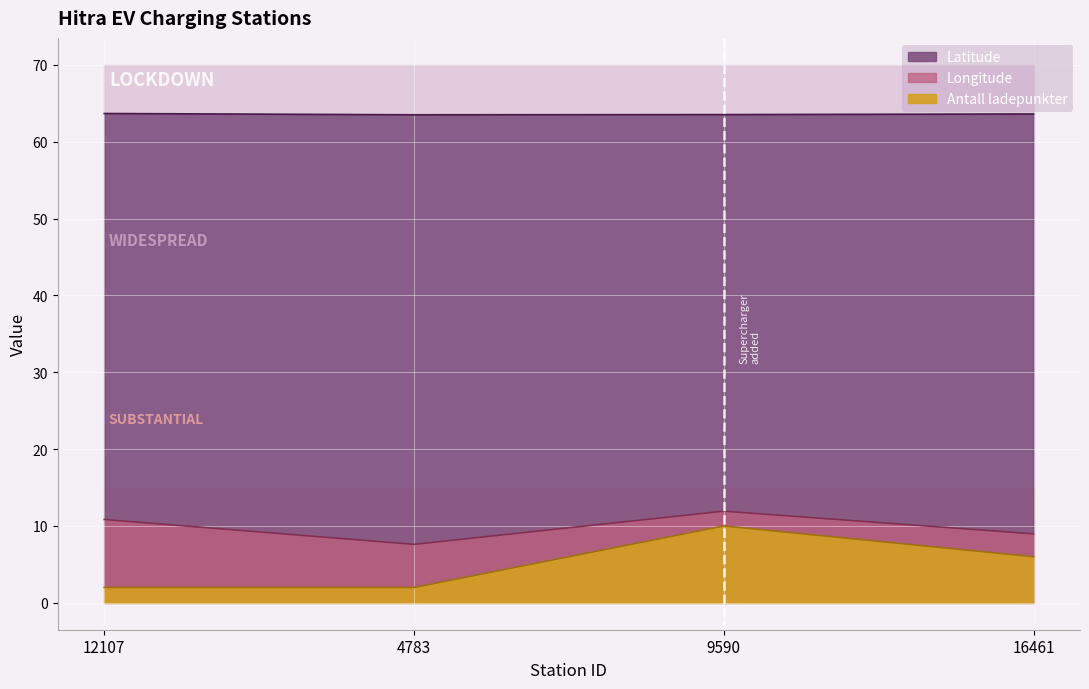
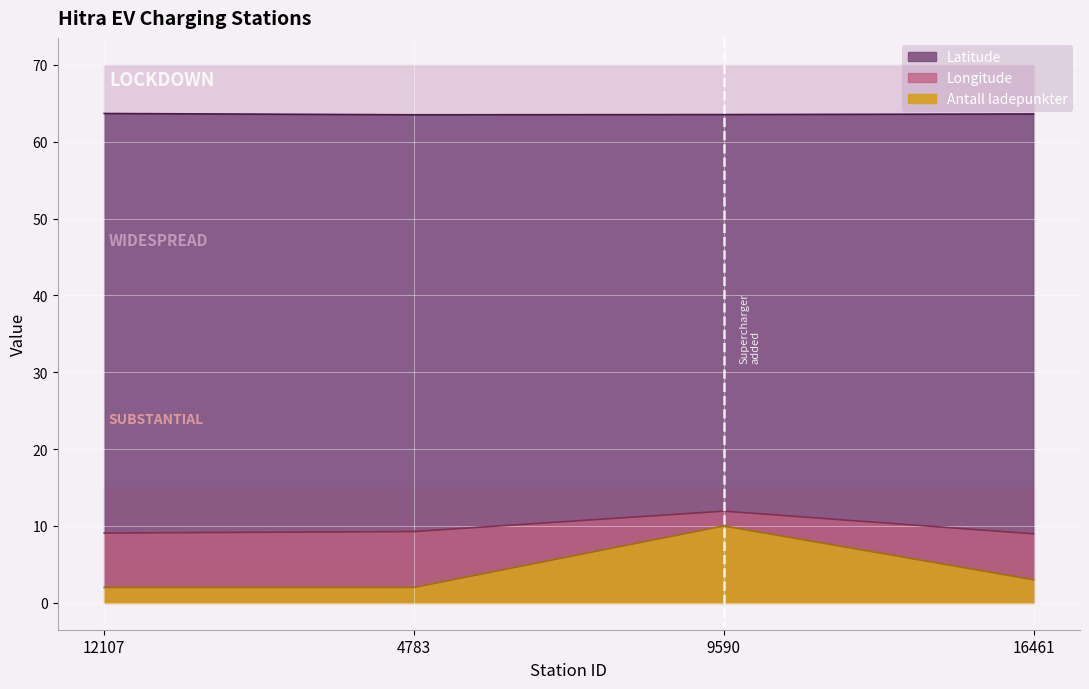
  {
    "Longitude": {
-     "12107": 11,
-     "4783": 8,
+     "12107": 9,
+     "4783": 9,
      "9590": 12,
      "16461": 9
    },
    "Antall ladepunkter": {
      "12107": 2,
      "4783": 2,
      "9590": 10,
-     "16461": 6
+     "16461": 3
    }
  }
